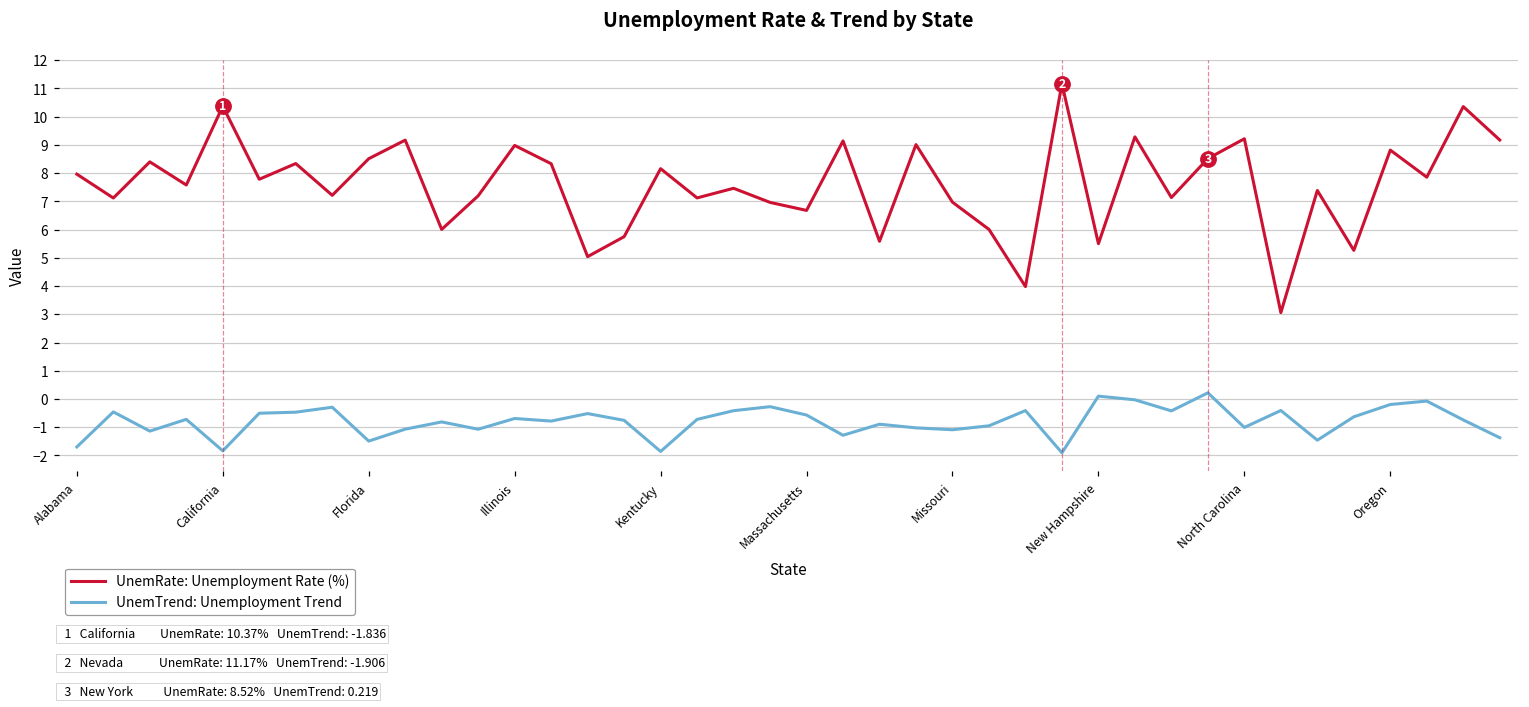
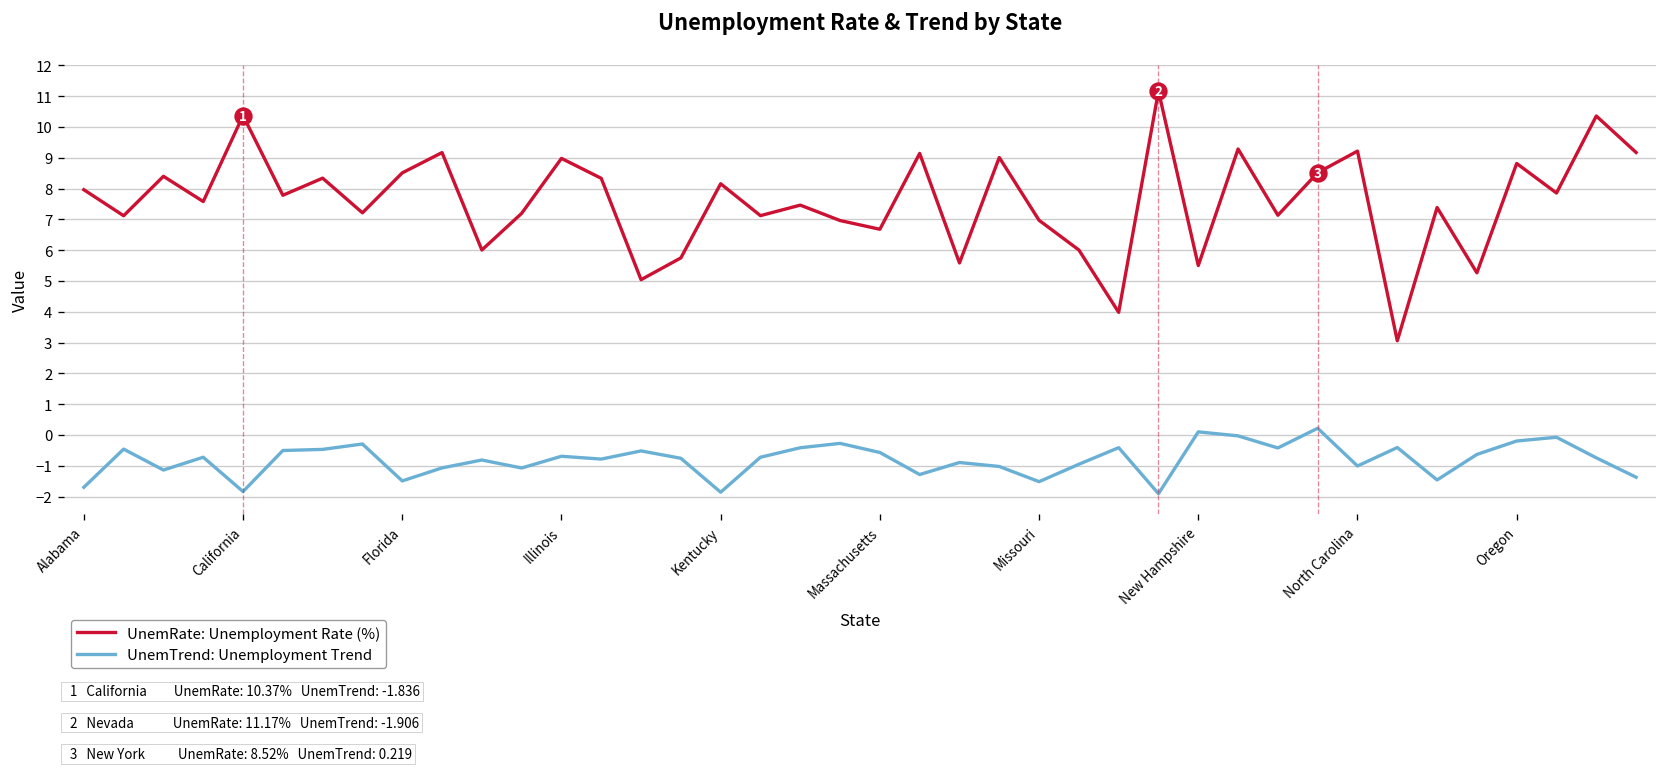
  {
    "UnemTrend: Unemployment Trend": {
      "Alabama": -1.7,
      "California": -1.8,
      "Florida": -1.5,
      "Illinois": -0.7,
      "Kentucky": -1.9,
      "Massachusetts": -0.6,
-     "Missouri": -1.1,
+     "Missouri": -1.5,
      "New Hampshire": 0.1,
      "North Carolina": -1.0,
      "Oregon": -0.2
    }
  }
